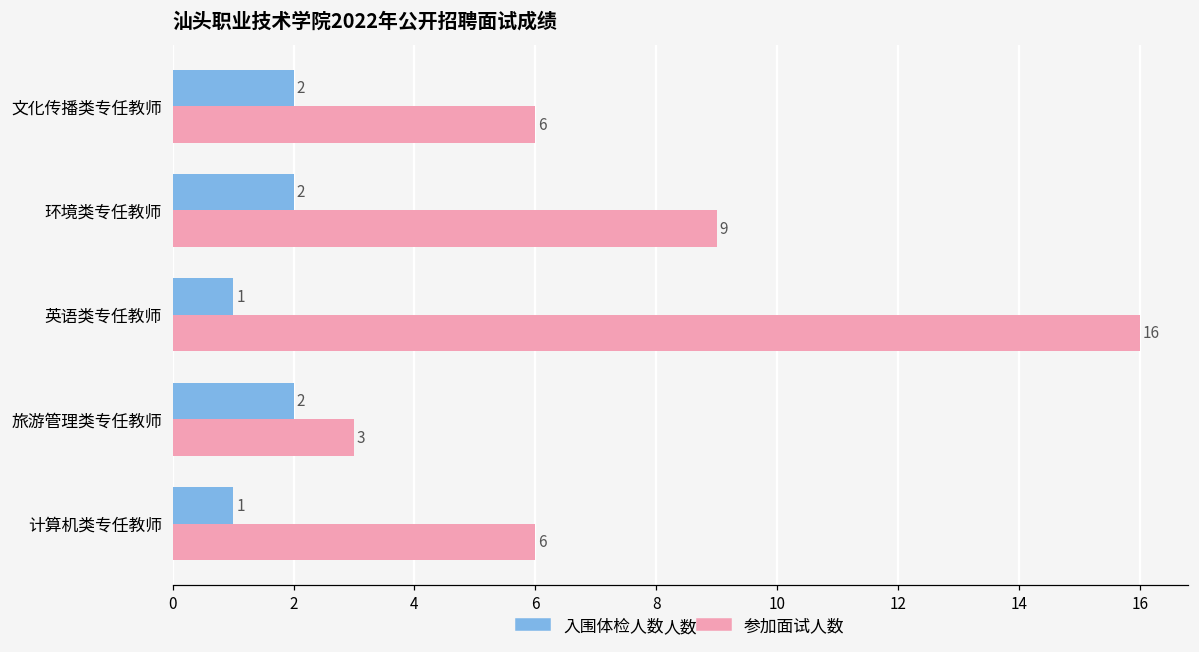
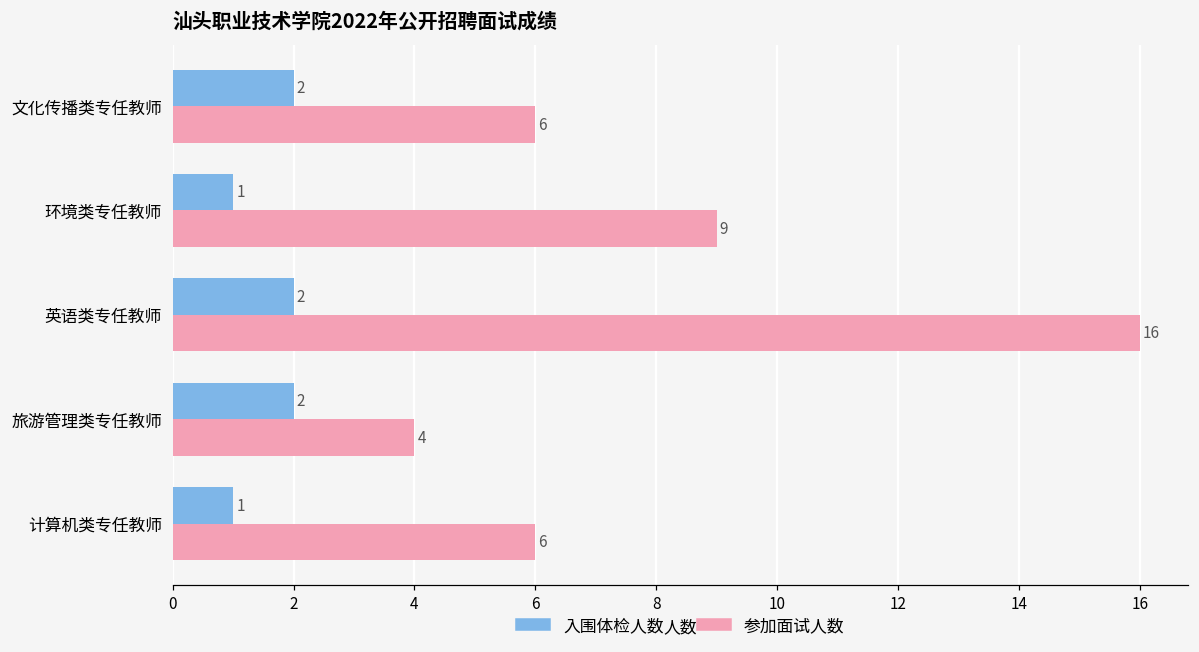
  {
    "入围体检人数": {
      "文化传播类专任教师": 2,
-     "环境类专任教师": 2,
-     "英语类专任教师": 1,
+     "环境类专任教师": 1,
+     "英语类专任教师": 2,
      "旅游管理类专任教师": 2,
      "计算机类专任教师": 1
    },
    "参加面试人数": {
      "文化传播类专任教师": 6,
      "环境类专任教师": 9,
      "英语类专任教师": 16,
-     "旅游管理类专任教师": 3,
+     "旅游管理类专任教师": 4,
      "计算机类专任教师": 6
    }
  }
